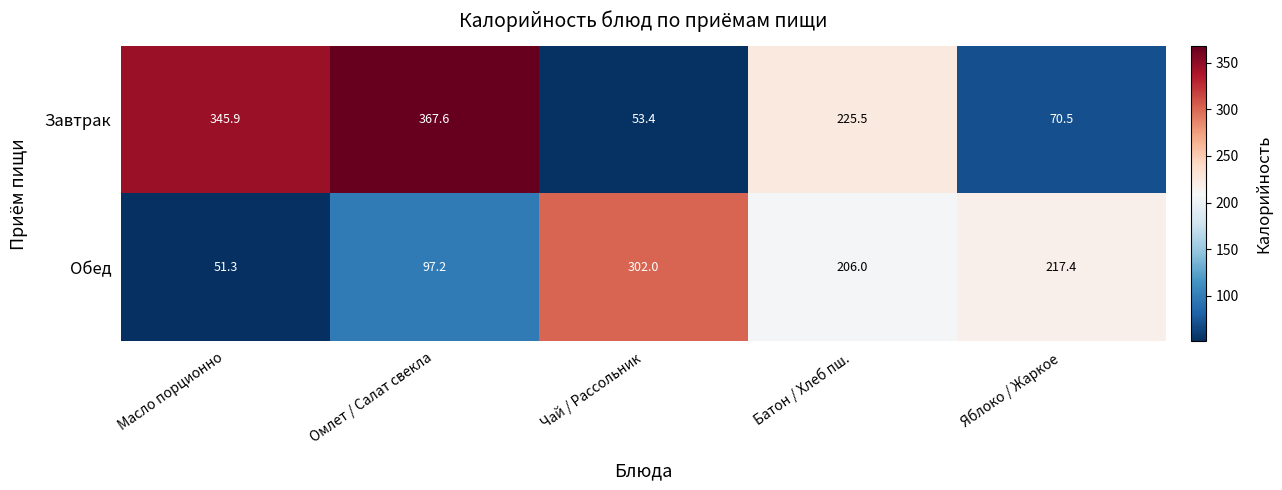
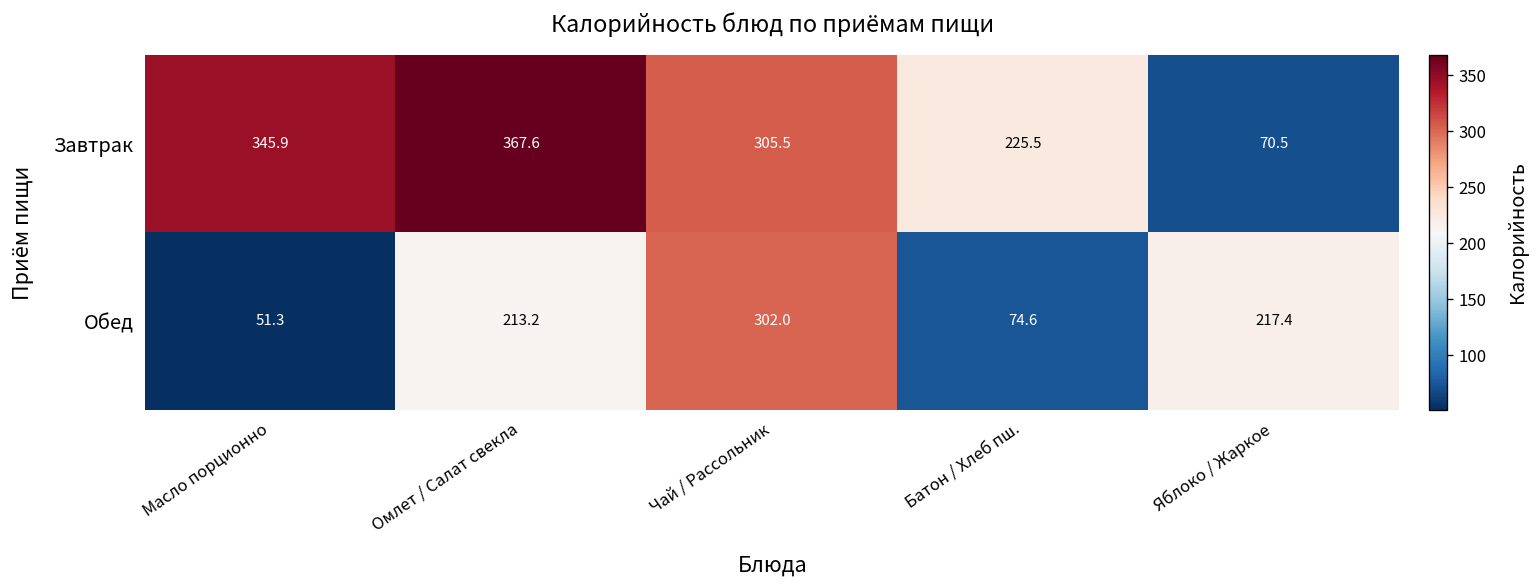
  {
    "Завтрак": {
      "Масло порционно": 345.9,
      "Омлет / Салат свекла": 367.6,
-     "Чай / Рассольник": 53.4,
+     "Чай / Рассольник": 305.5,
      "Батон / Хлеб пш.": 225.5,
      "Яблоко / Жаркое": 70.5
    },
    "Обед": {
      "Масло порционно": 51.3,
-     "Омлет / Салат свекла": 97.2,
+     "Омлет / Салат свекла": 213.2,
      "Чай / Рассольник": 302.0,
-     "Батон / Хлеб пш.": 206.0,
+     "Батон / Хлеб пш.": 74.6,
      "Яблоко / Жаркое": 217.4
    }
  }
